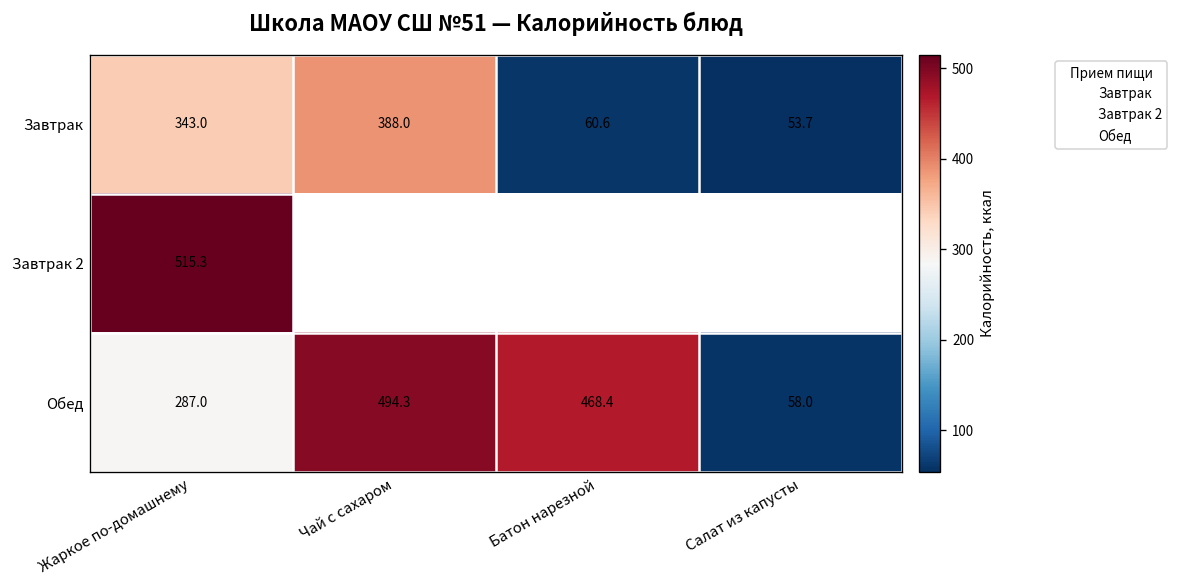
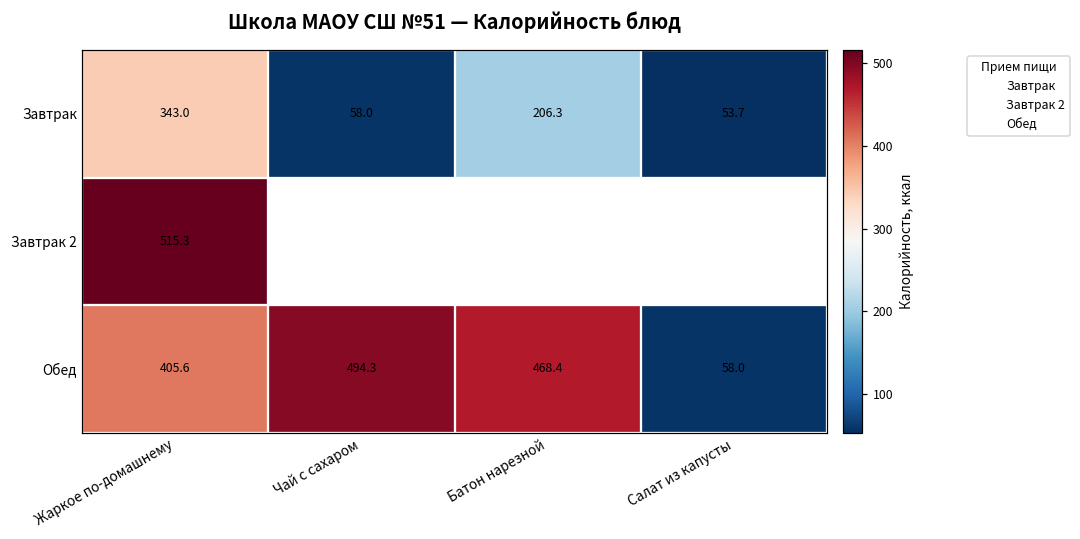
  {
    "Завтрак": {
      "Жаркое по-домашнему": 343.0,
-     "Чай с сахаром": 388.0,
-     "Батон нарезной": 60.6,
+     "Чай с сахаром": 58.0,
+     "Батон нарезной": 206.3,
      "Салат из капусты": 53.7
    },
    "Завтрак 2": {
      "Жаркое по-домашнему": 515.3
    },
    "Обед": {
-     "Жаркое по-домашнему": 287.0,
+     "Жаркое по-домашнему": 405.6,
      "Чай с сахаром": 494.3,
      "Батон нарезной": 468.4,
      "Салат из капусты": 58.0
    }
  }
